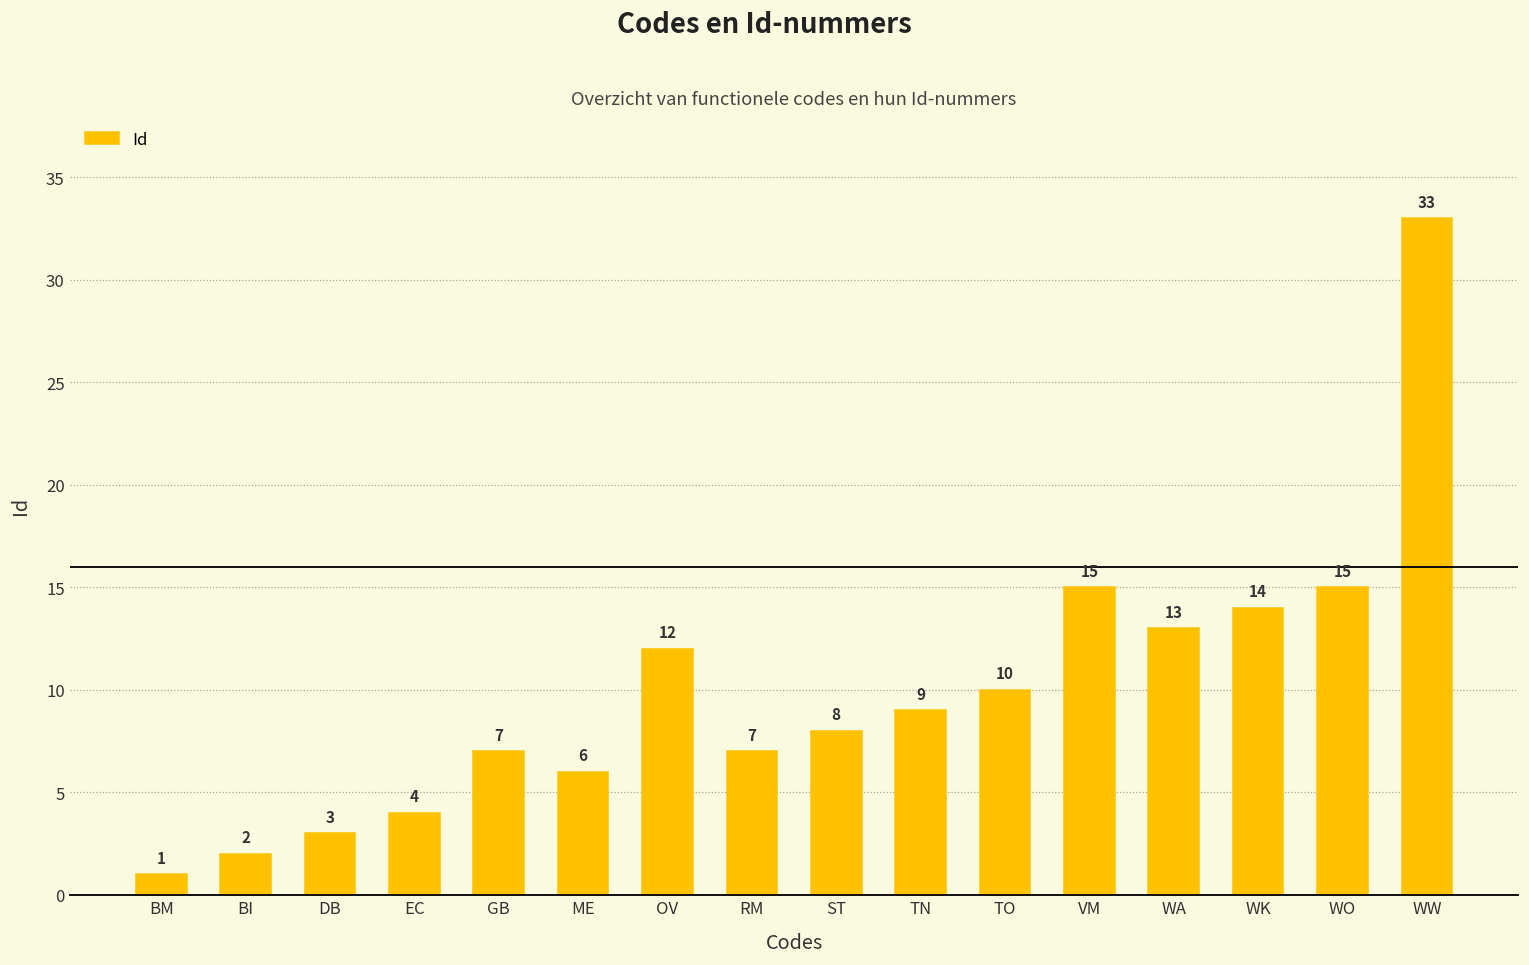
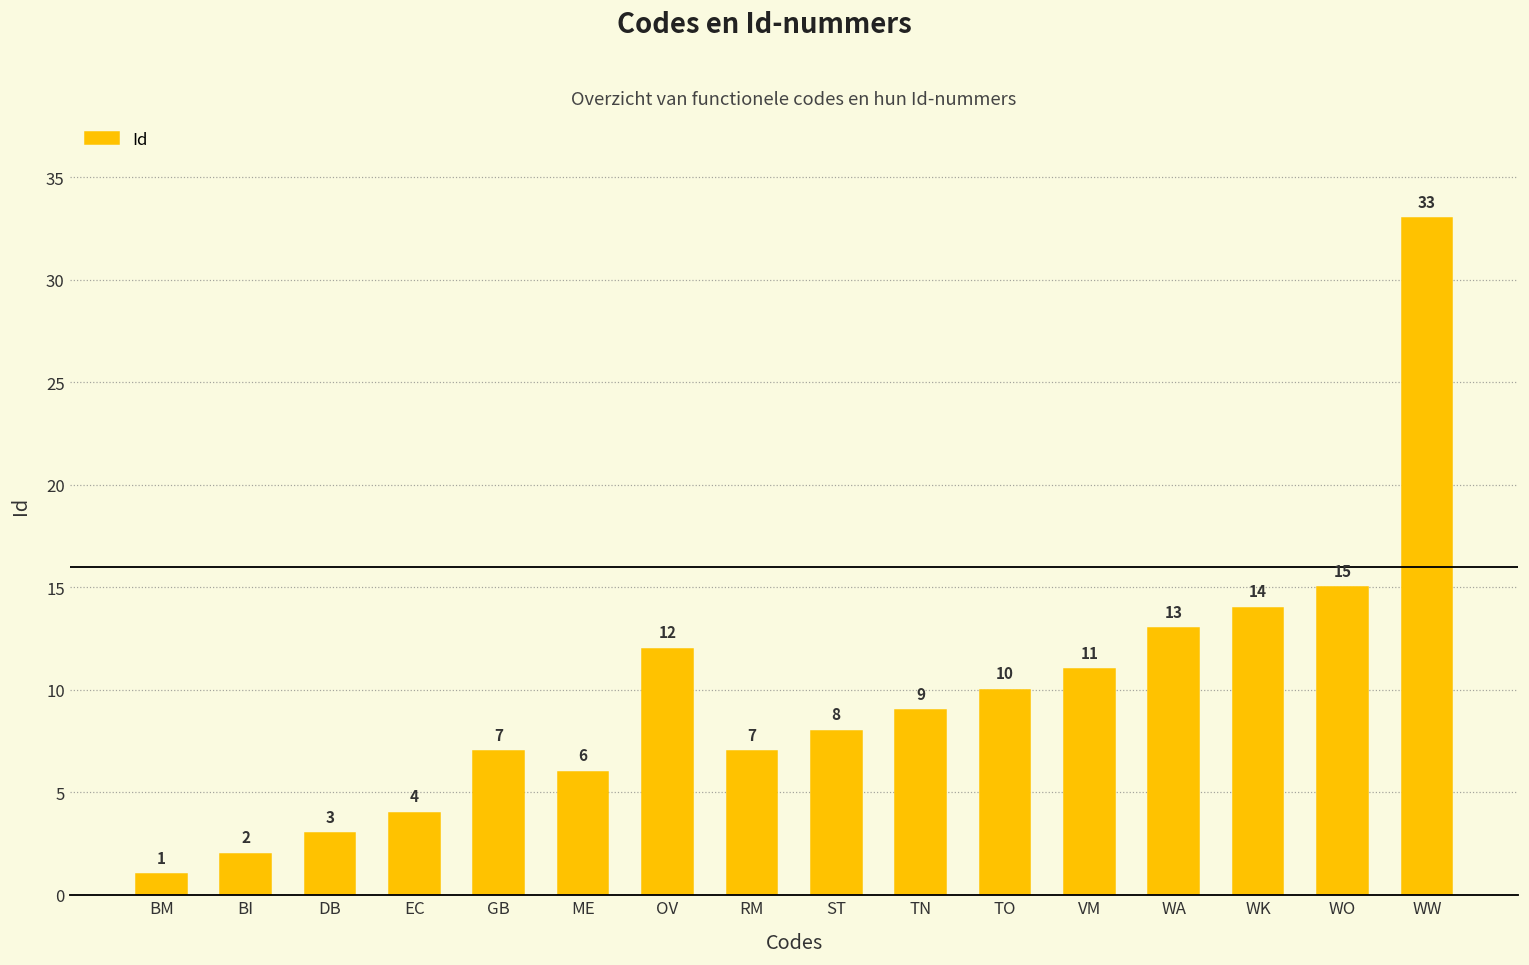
  {
    "BM": 1,
    "BI": 2,
    "DB": 3,
    "EC": 4,
    "GB": 7,
    "ME": 6,
    "OV": 12,
    "RM": 7,
    "ST": 8,
    "TN": 9,
    "TO": 10,
-   "VM": 15,
+   "VM": 11,
    "WA": 13,
    "WK": 14,
    "WO": 15,
    "WW": 33
  }
